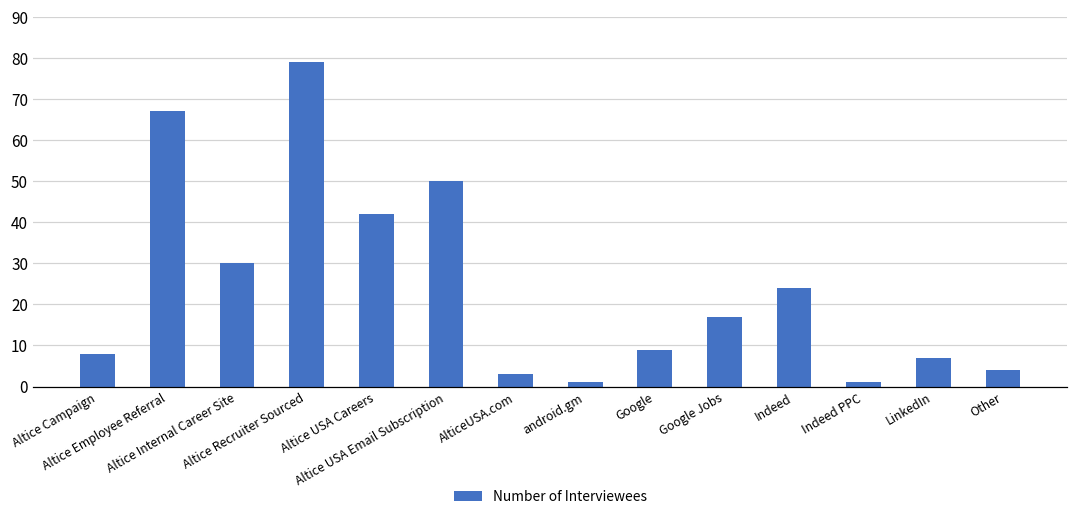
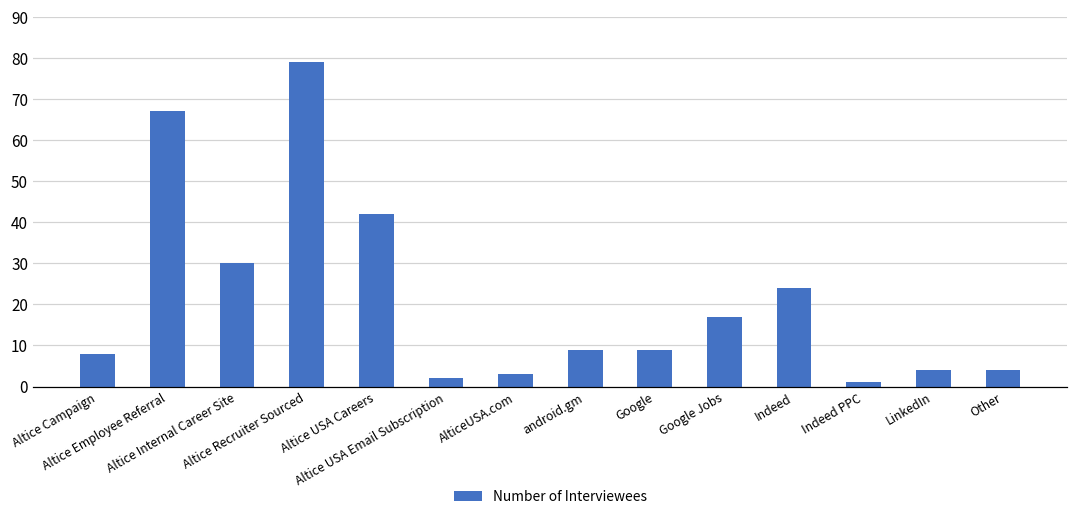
  {
    "Altice Campaign": 8,
    "Altice Employee Referral": 67,
    "Altice Internal Career Site": 30,
    "Altice Recruiter Sourced": 79,
    "Altice USA Careers": 42,
-   "Altice USA Email Subscription": 50,
+   "Altice USA Email Subscription": 2,
    "AlticeUSA.com": 3,
-   "android.gm": 1,
+   "android.gm": 9,
    "Google": 9,
    "Google Jobs": 17,
    "Indeed": 24,
    "Indeed PPC": 1,
-   "LinkedIn": 7,
+   "LinkedIn": 4,
    "Other": 4
  }
